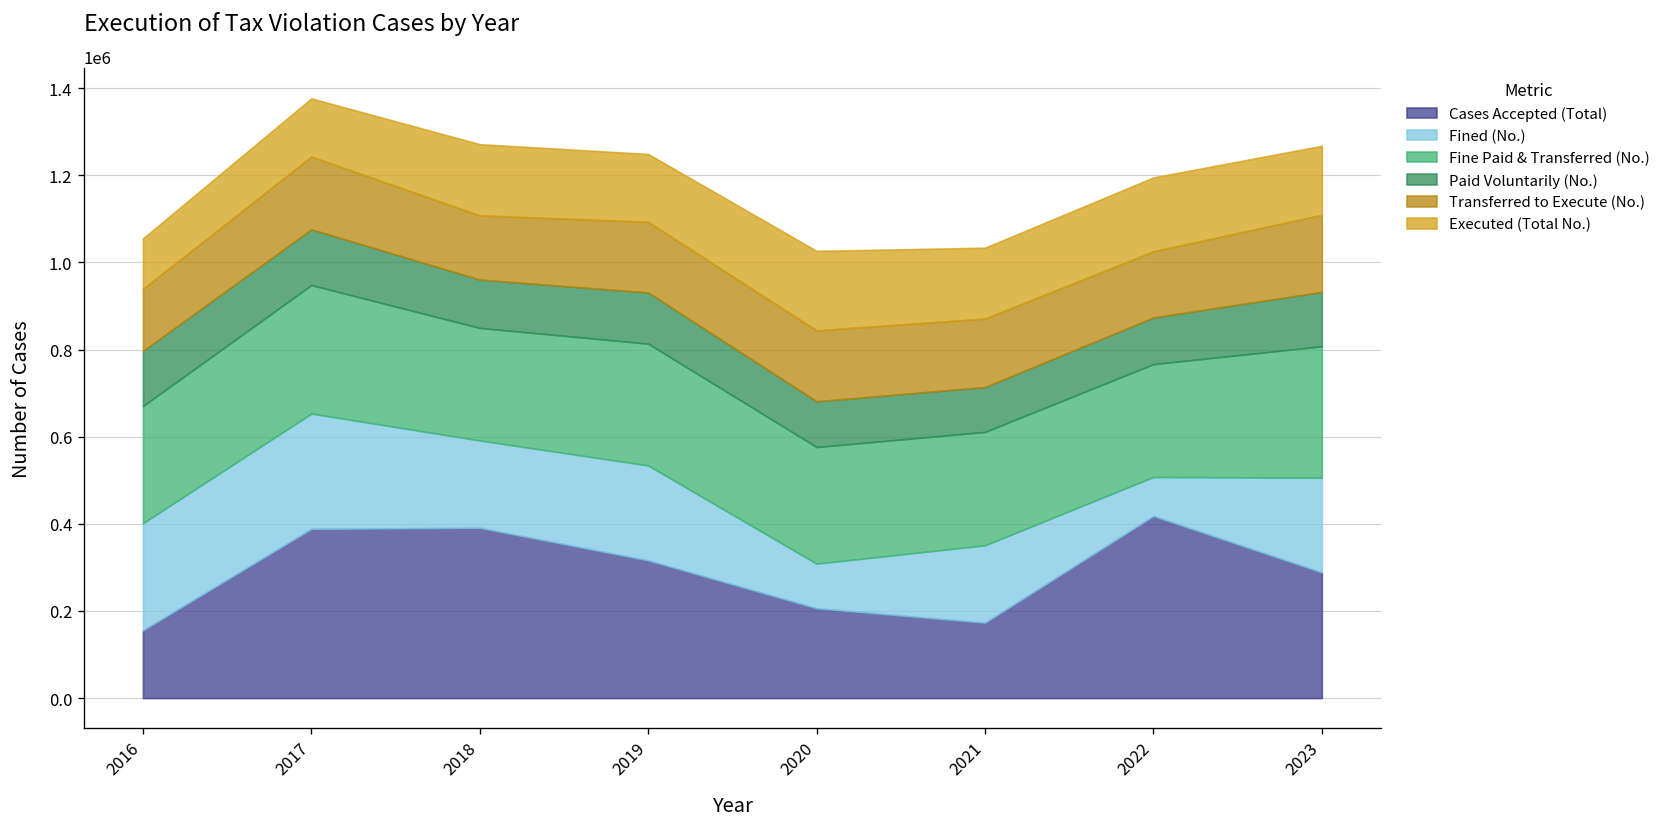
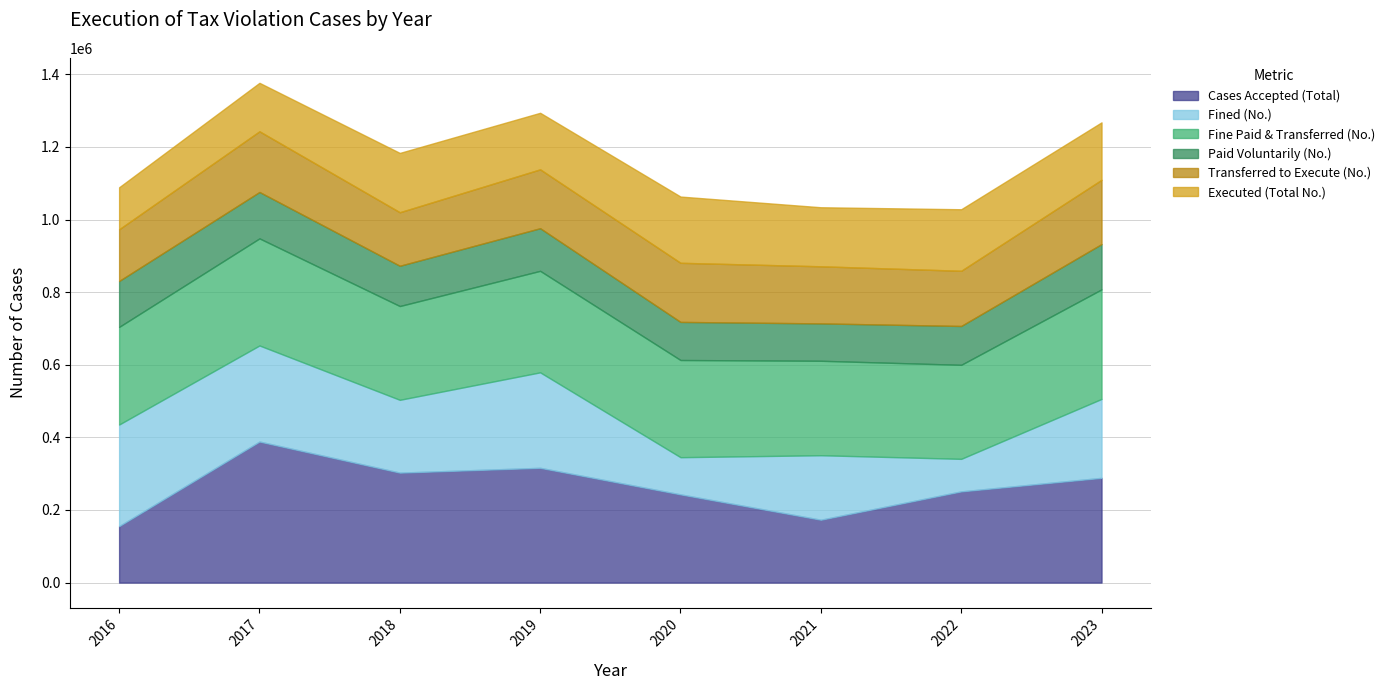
  {
    "Cases Accepted (Total)": {
      "2016": 160000,
      "2017": 390000,
-     "2018": 390000,
+     "2018": 300000,
      "2019": 320000,
-     "2020": 210000,
+     "2020": 240000,
      "2021": 170000,
-     "2022": 420000,
+     "2022": 250000,
      "2023": 290000
    },
    "Fined (No.)": {
-     "2016": 250000,
+     "2016": 280000,
      "2017": 260000,
      "2018": 200000,
-     "2019": 220000,
+     "2019": 260000,
      "2020": 100000,
      "2021": 180000,
      "2022": 90000,
      "2023": 220000
    }
  }
